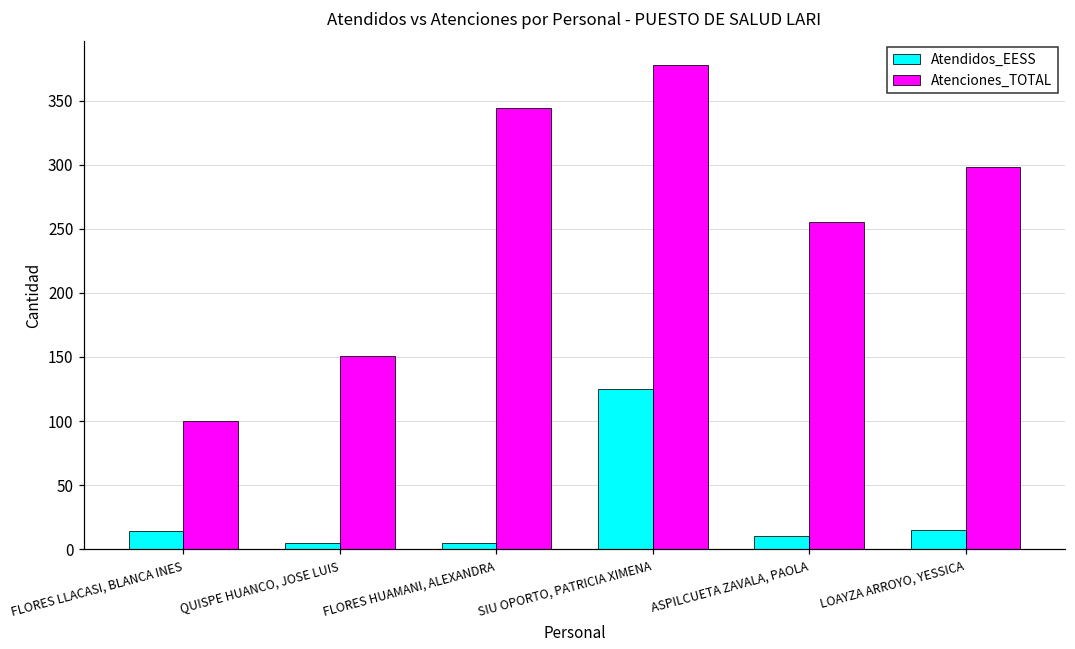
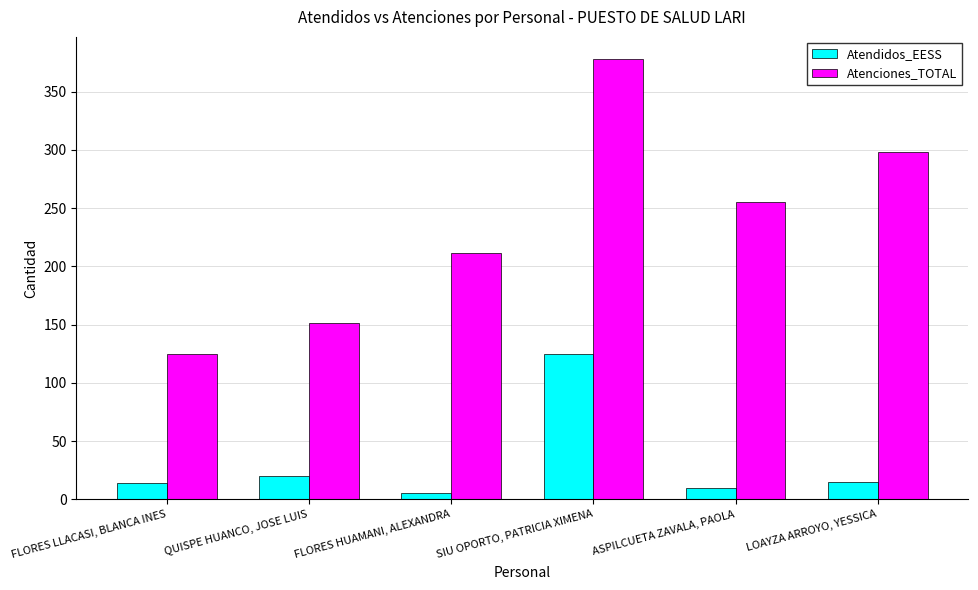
  {
    "Atendidos_EESS": {
      "FLORES LLACASI, BLANCA INES": 14,
-     "QUISPE HUANCO, JOSE LUIS": 5,
+     "QUISPE HUANCO, JOSE LUIS": 20,
      "FLORES HUAMANI, ALEXANDRA": 5,
      "SIU OPORTO, PATRICIA XIMENA": 125,
      "ASPILCUETA ZAVALA, PAOLA": 10,
      "LOAYZA ARROYO, YESSICA": 15
    },
    "Atenciones_TOTAL": {
-     "FLORES LLACASI, BLANCA INES": 100,
+     "FLORES LLACASI, BLANCA INES": 125,
      "QUISPE HUANCO, JOSE LUIS": 151,
-     "FLORES HUAMANI, ALEXANDRA": 344,
+     "FLORES HUAMANI, ALEXANDRA": 211,
      "SIU OPORTO, PATRICIA XIMENA": 378,
      "ASPILCUETA ZAVALA, PAOLA": 255,
      "LOAYZA ARROYO, YESSICA": 298
    }
  }
